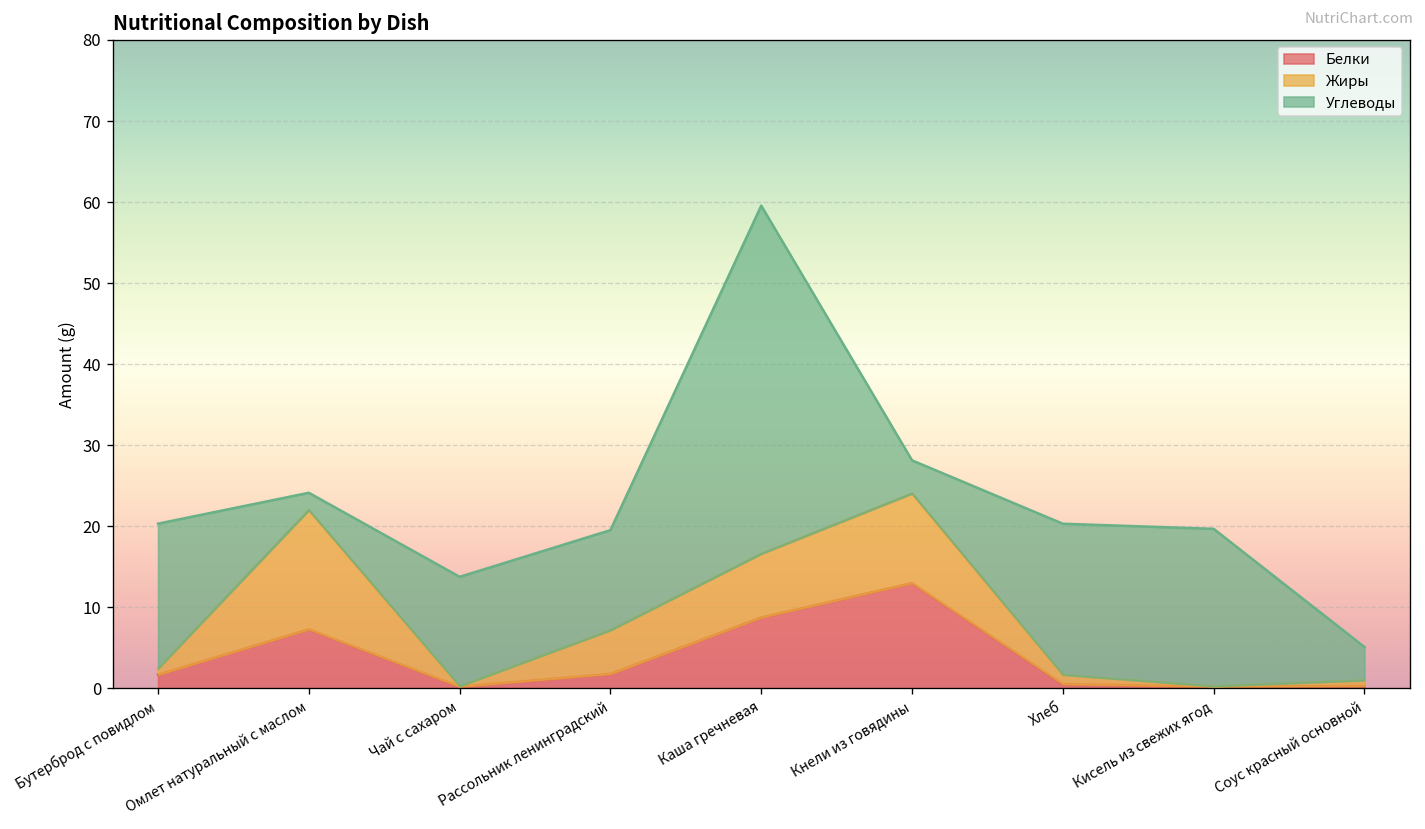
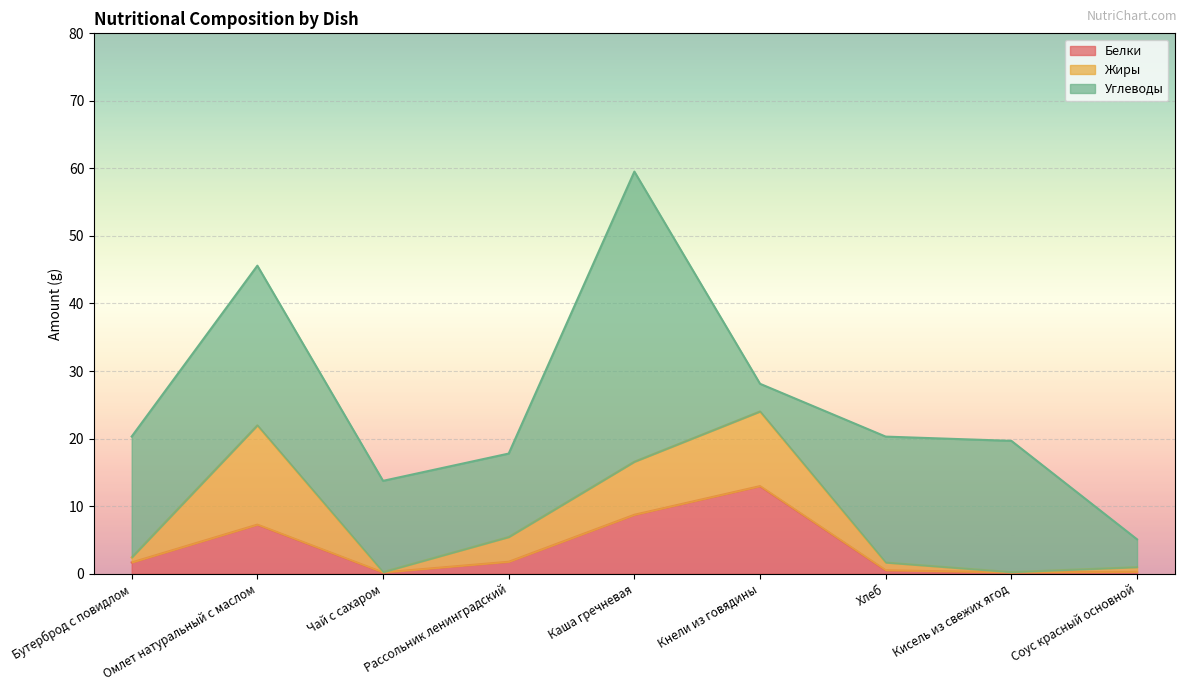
  {
    "Белки": {
      "Бутерброд с повидлом": 2,
      "Омлет натуральный с маслом": 7,
      "Рассольник ленинградский": 2,
      "Каша гречневая": 9,
      "Кнели из говядины": 13,
      "Хлеб": 1,
      "Соус красный основной": 0
    },
    "Жиры": {
      "Бутерброд с повидлом": 1,
      "Омлет натуральный с маслом": 15,
-     "Рассольник ленинградский": 5,
+     "Рассольник ленинградский": 4,
      "Каша гречневая": 8,
      "Кнели из говядины": 11,
      "Хлеб": 1,
      "Соус красный основной": 1
    },
    "Углеводы": {
      "Бутерброд с повидлом": 18,
-     "Омлет натуральный с маслом": 2,
+     "Омлет натуральный с маслом": 24,
      "Чай с сахаром": 14,
      "Рассольник ленинградский": 12,
      "Каша гречневая": 43,
      "Кнели из говядины": 4,
      "Хлеб": 19,
      "Кисель из свежих ягод": 19,
      "Соус красный основной": 4
    }
  }
